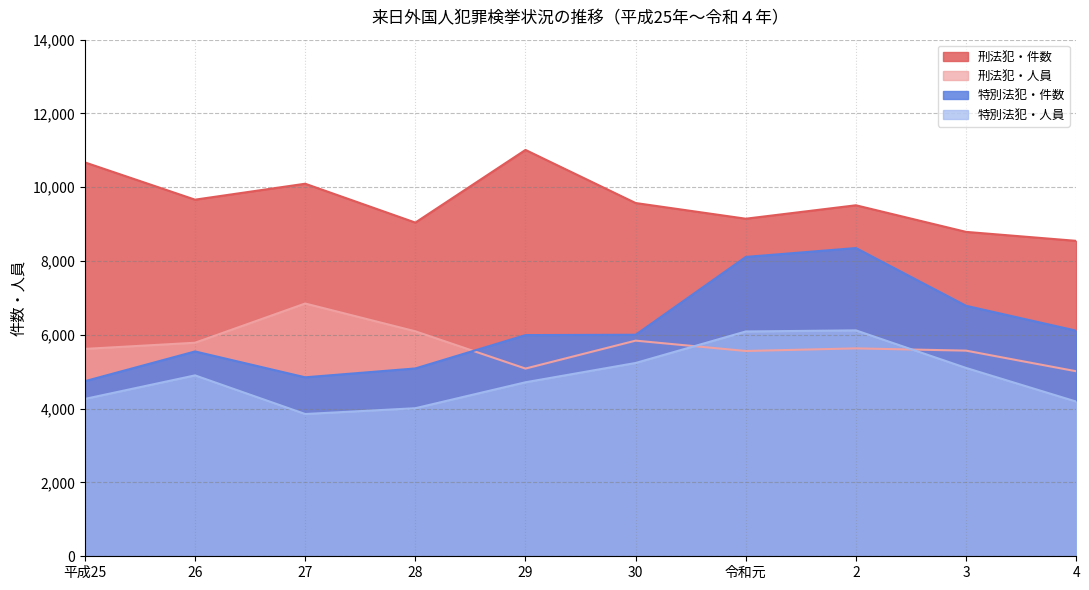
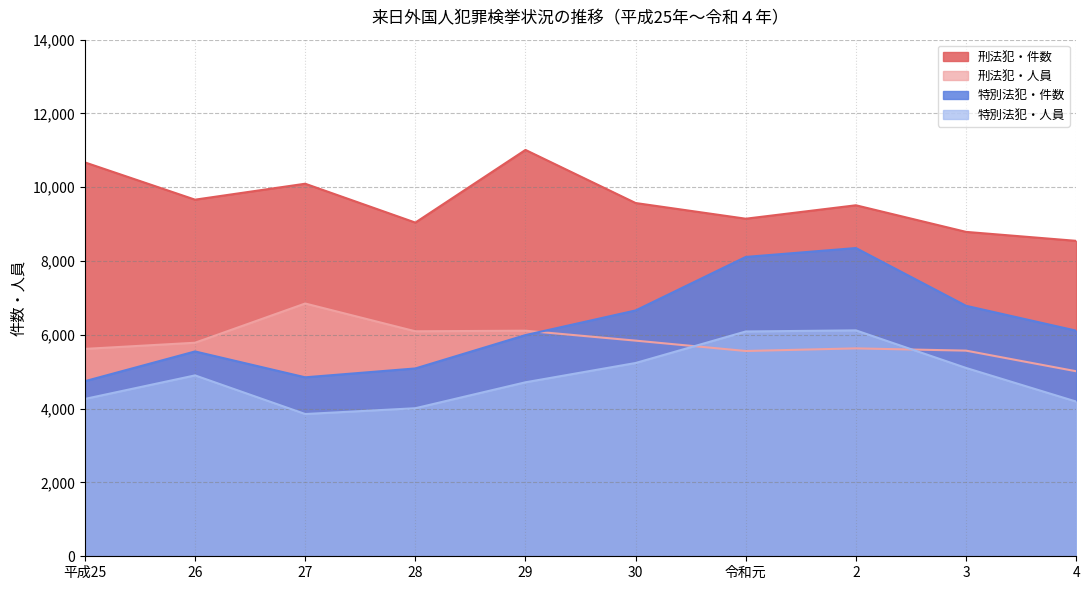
  {
    "刑法犯・件数": {
      "平成25": "10,700",
      "26": "9,700",
      "27": "10,100",
      "28": "9,000",
      "29": "11,000",
      "30": "9,600",
      "令和元": "9,100",
      "2": "9,500",
      "3": "8,800",
      "4": "8,500"
    },
    "刑法犯・人員": {
      "平成25": "5,600",
      "26": "5,800",
      "27": "6,900",
      "28": "6,100",
-     "29": "5,100",
+     "29": "6,100",
      "30": "5,800",
      "令和元": "5,600",
      "2": "5,600",
      "3": "5,600",
      "4": "5,000"
    },
    "特別法犯・件数": {
      "平成25": "4,700",
      "26": "5,600",
      "27": "4,900",
      "28": "5,100",
      "29": "6,000",
-     "30": "6,000",
+     "30": "6,700",
      "令和元": "8,100",
      "2": "8,400",
      "3": "6,800",
      "4": "6,100"
    },
    "特別法犯・人員": {
      "平成25": "4,300",
      "26": "4,900",
      "27": "3,900",
      "28": "4,000",
      "29": "4,700",
      "30": "5,200",
      "令和元": "6,100",
      "2": "6,100",
      "3": "5,100",
      "4": "4,200"
    }
  }
